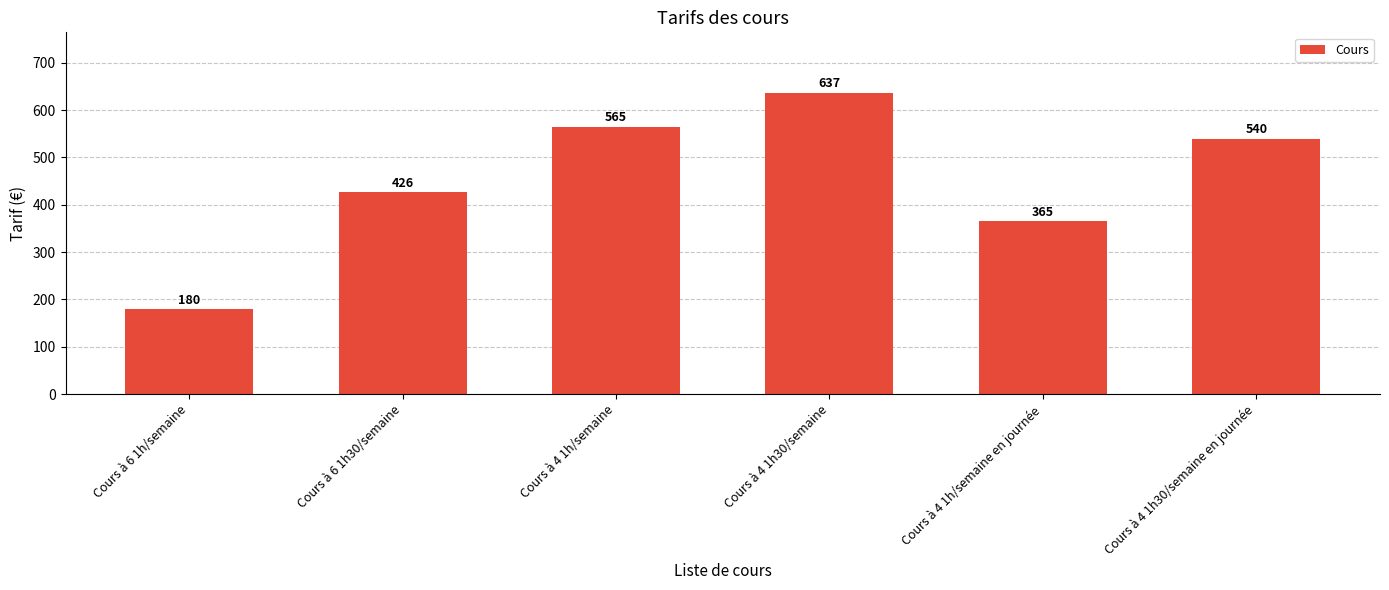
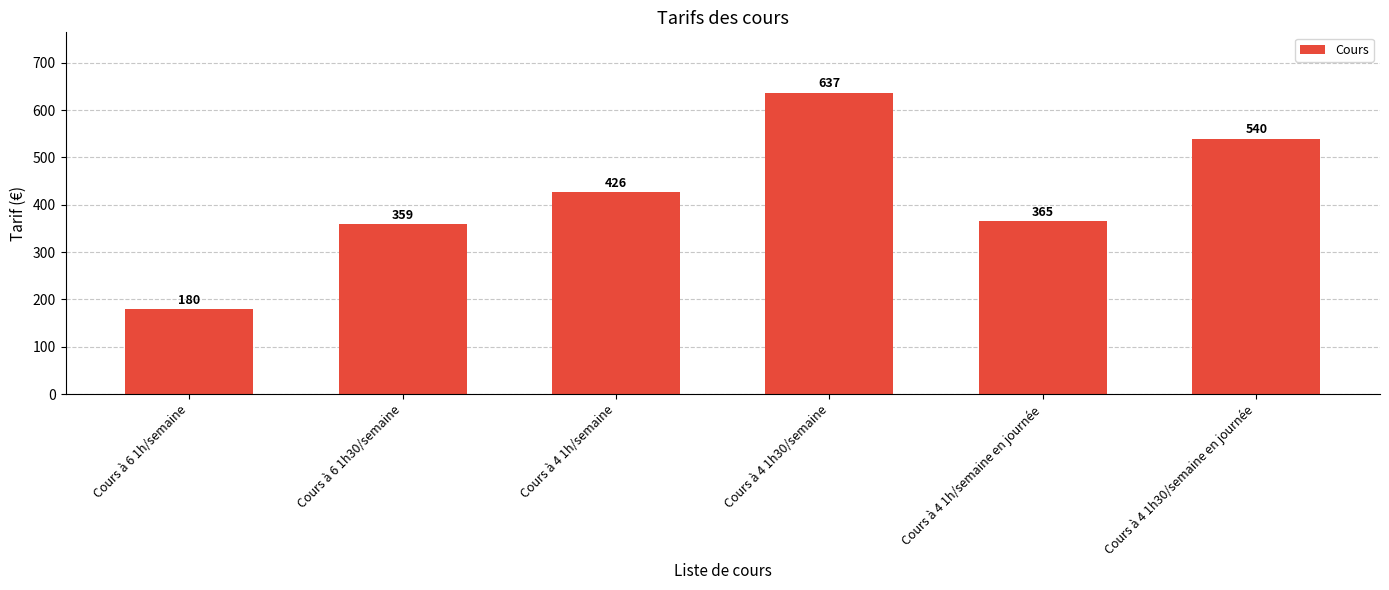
  {
    "Cours à 6 1h/semaine": 180,
-   "Cours à 6 1h30/semaine": 426,
-   "Cours à 4 1h/semaine": 565,
+   "Cours à 6 1h30/semaine": 359,
+   "Cours à 4 1h/semaine": 426,
    "Cours à 4 1h30/semaine": 637,
    "Cours à 4 1h/semaine en journée": 365,
    "Cours à 4 1h30/semaine en journée": 540
  }
